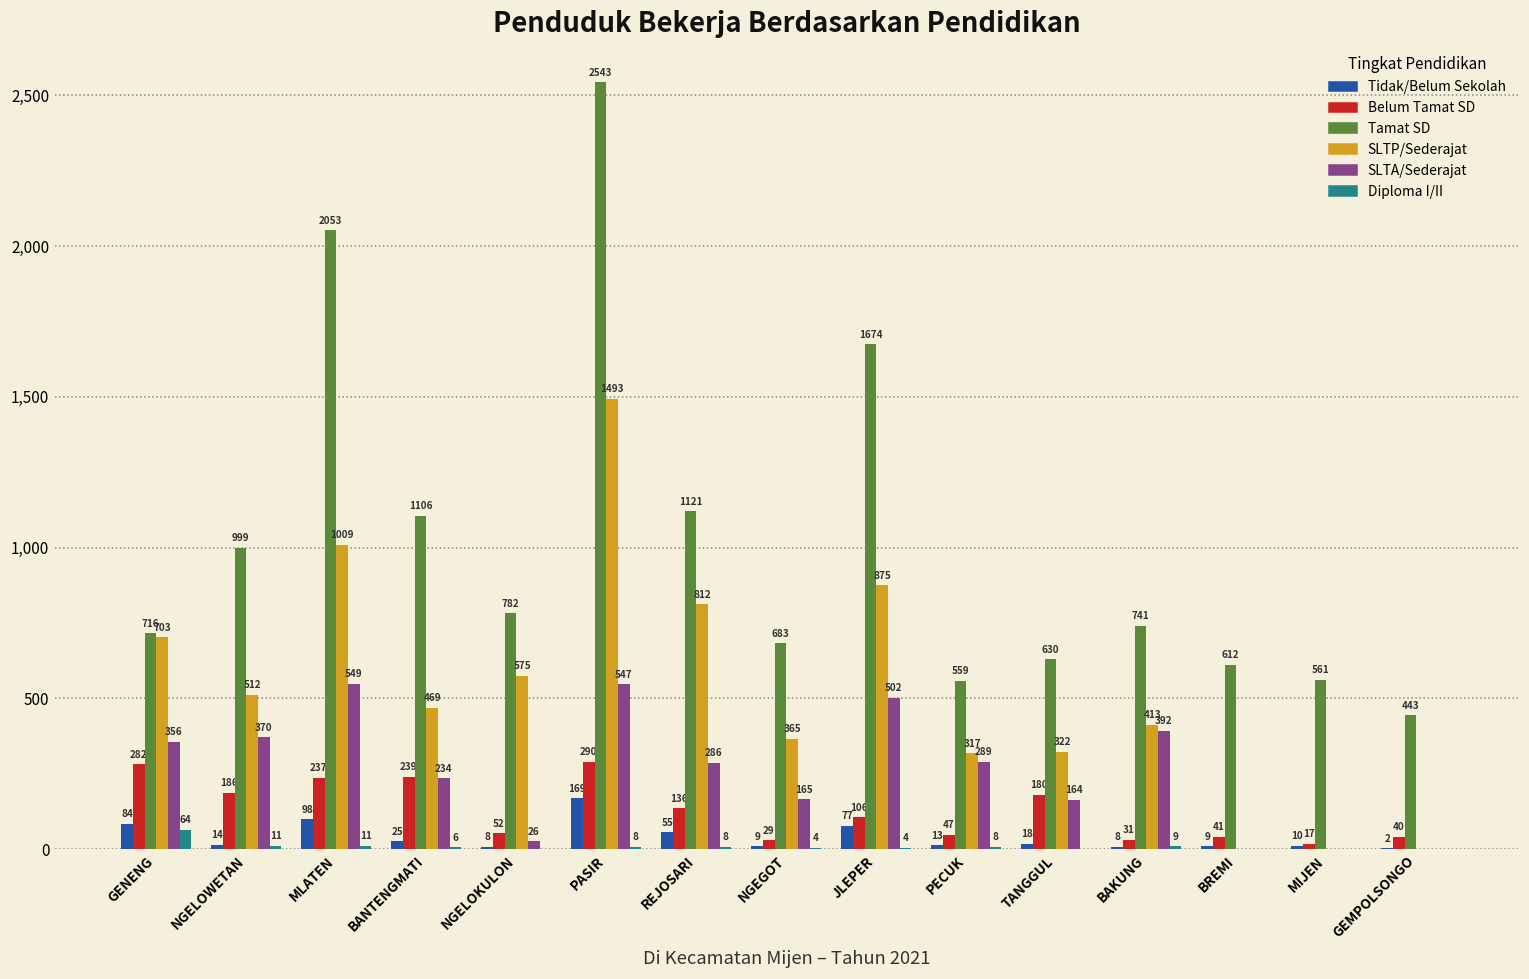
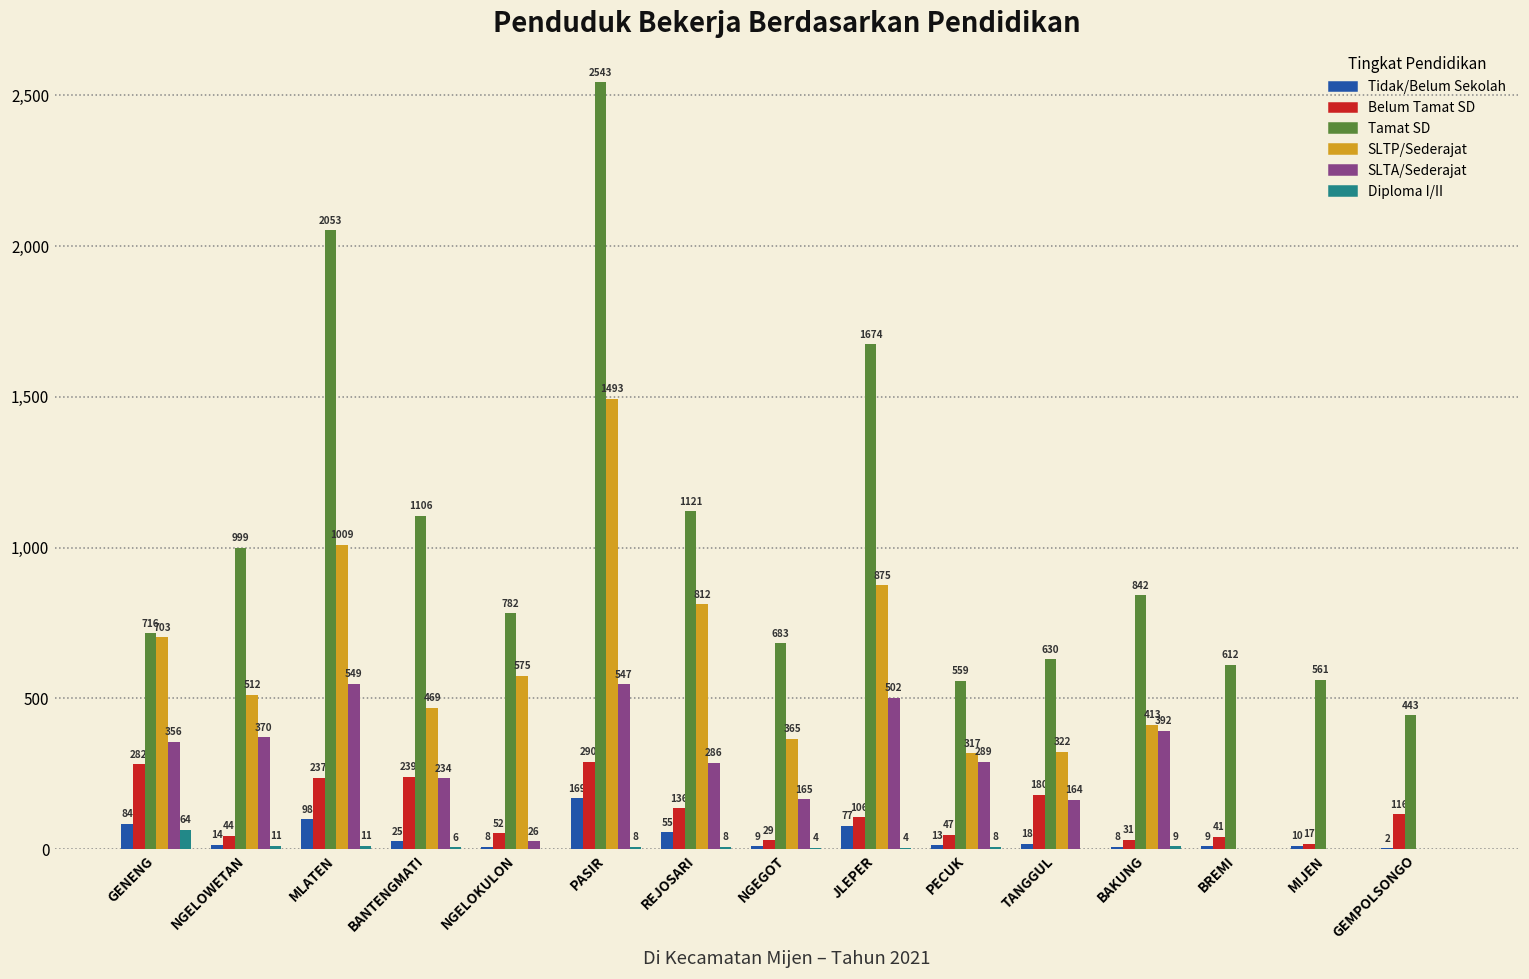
  {
    "Tidak/Belum Sekolah": {
      "GENENG": 84,
      "NGELOWETAN": 14,
      "MLATEN": 98,
      "BANTENGMATI": 25,
      "NGELOKULON": 8,
      "PASIR": 169,
      "REJOSARI": 55,
      "NGEGOT": 9,
      "JLEPER": 77,
      "PECUK": 13,
      "TANGGUL": 18,
      "BAKUNG": 8,
      "BREMI": 9,
      "MIJEN": 10,
      "GEMPOLSONGO": 2
    },
    "Belum Tamat SD": {
      "GENENG": 282,
-     "NGELOWETAN": 186,
+     "NGELOWETAN": 44,
      "MLATEN": 237,
      "BANTENGMATI": 239,
      "NGELOKULON": 52,
      "PASIR": 290,
      "REJOSARI": 136,
      "NGEGOT": 29,
      "JLEPER": 106,
      "PECUK": 47,
      "TANGGUL": 180,
      "BAKUNG": 31,
      "BREMI": 41,
      "MIJEN": 17,
-     "GEMPOLSONGO": 40
+     "GEMPOLSONGO": 116
    },
    "Tamat SD": {
      "NGELOWETAN": 999,
      "MLATEN": 2053,
      "BANTENGMATI": 1106,
      "NGELOKULON": 782,
      "PASIR": 2543,
      "REJOSARI": 1121,
      "NGEGOT": 683,
      "JLEPER": 1674,
      "PECUK": 559,
      "TANGGUL": 630,
-     "BAKUNG": 741,
+     "BAKUNG": 842,
      "BREMI": 612,
      "MIJEN": 561,
      "GEMPOLSONGO": 443
    },
    "SLTP/Sederajat": {
      "NGELOWETAN": 512,
      "MLATEN": 1009,
      "BANTENGMATI": 469,
      "NGELOKULON": 575,
      "PASIR": 1493,
      "REJOSARI": 812,
      "NGEGOT": 365,
      "JLEPER": 875,
      "PECUK": 317,
      "TANGGUL": 322,
      "BAKUNG": 413
    },
    "SLTA/Sederajat": {
      "GENENG": 356,
      "NGELOWETAN": 370,
      "MLATEN": 549,
      "BANTENGMATI": 234,
      "NGELOKULON": 26,
      "PASIR": 547,
      "REJOSARI": 286,
      "NGEGOT": 165,
      "JLEPER": 502,
      "PECUK": 289,
      "TANGGUL": 164,
      "BAKUNG": 392
    },
    "Diploma I/II": {
      "GENENG": 64,
      "NGELOWETAN": 11,
      "MLATEN": 11,
      "BANTENGMATI": 6,
      "PASIR": 8,
      "REJOSARI": 8,
      "NGEGOT": 4,
      "JLEPER": 4,
      "PECUK": 8,
      "BAKUNG": 9
    }
  }
